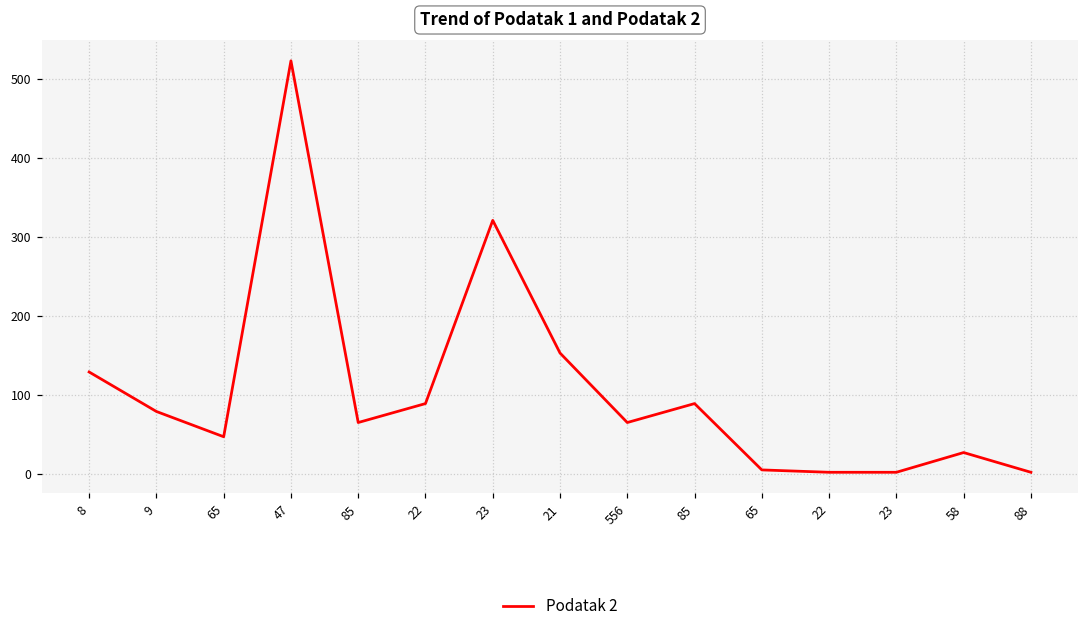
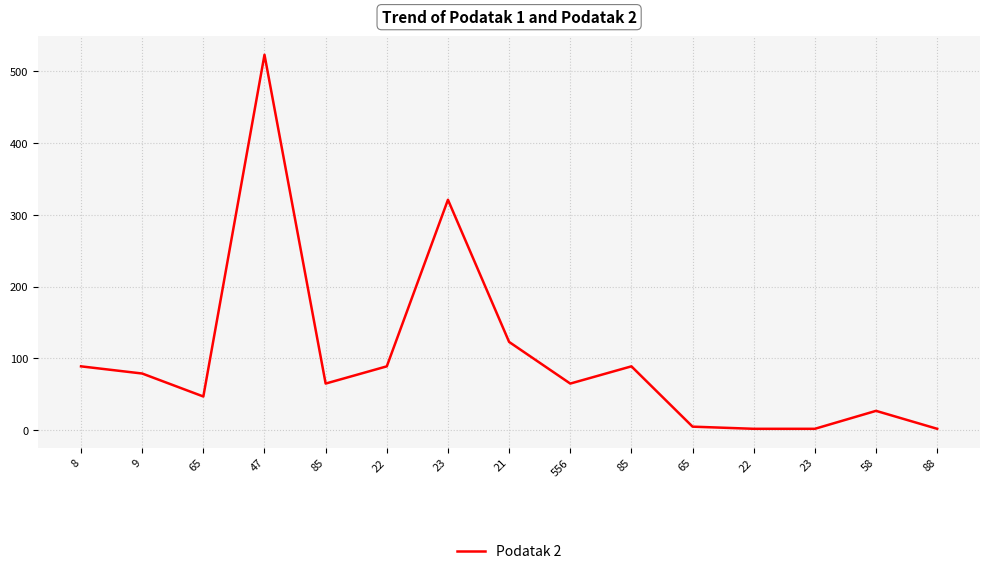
  {
-   "8": 130,
+   "8": 90,
    "9": 80,
    "47": 520,
-   "21": 150,
+   "21": 120,
    "556": 70,
    "58": 30,
    "88": 0
  }
